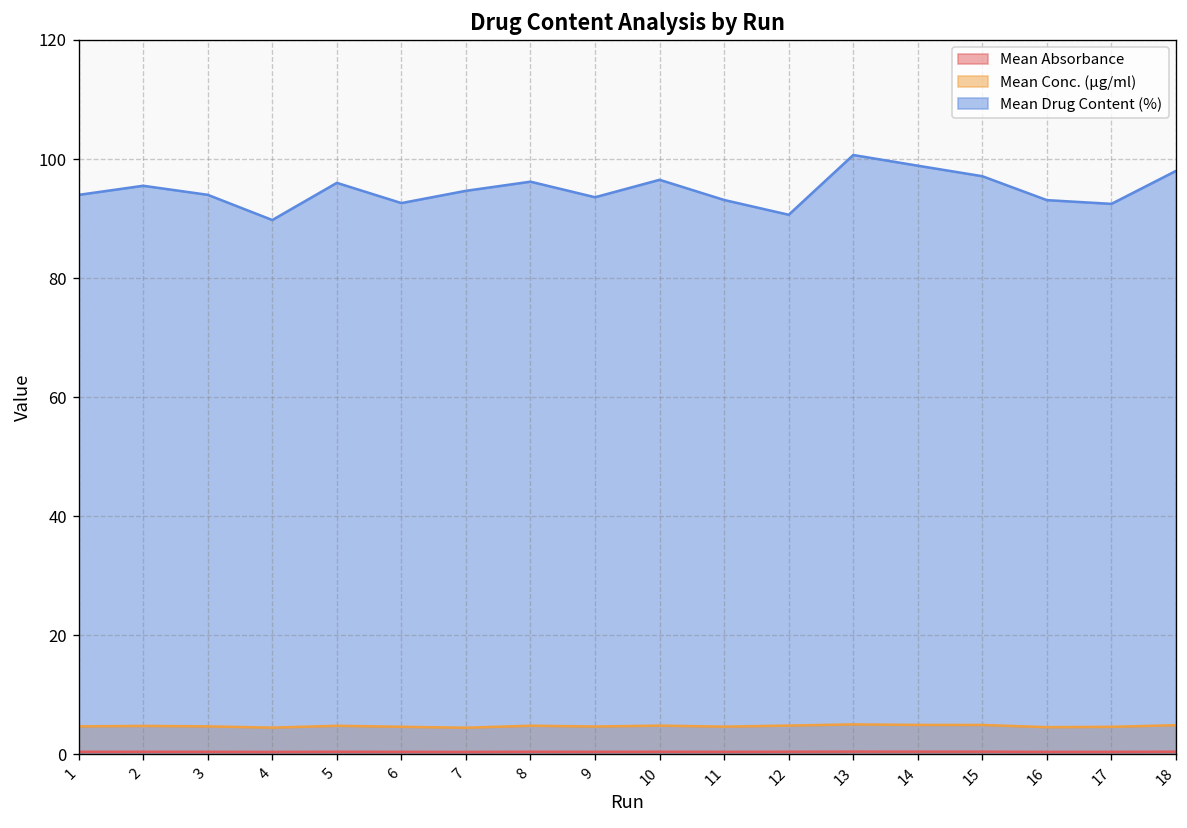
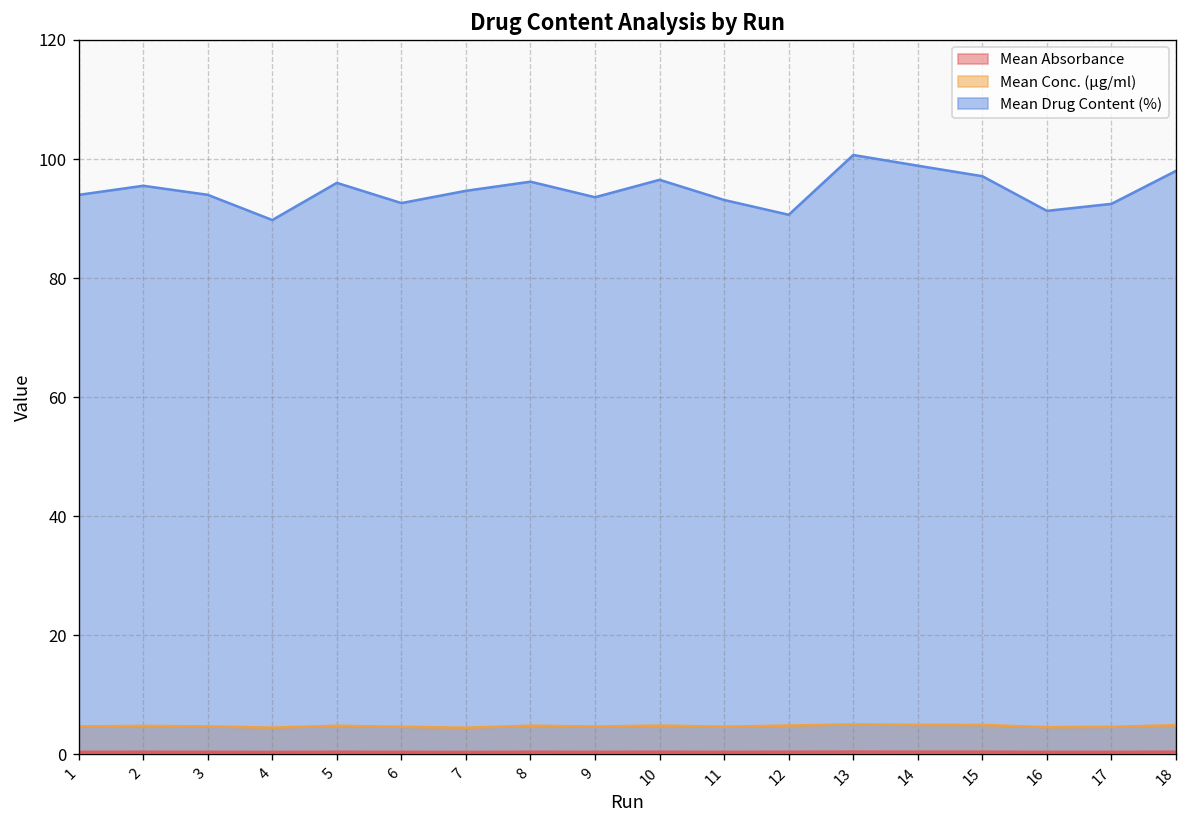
  {
    "Mean Drug Content (%)": {
      "1": 94,
      "2": 96,
      "3": 94,
      "4": 90,
      "5": 96,
      "6": 93,
      "7": 95,
      "8": 96,
      "9": 94,
      "10": 97,
      "11": 93,
      "12": 91,
      "13": 101,
      "14": 99,
      "15": 97,
-     "16": 93,
+     "16": 91,
      "17": 92,
      "18": 98
    }
  }
